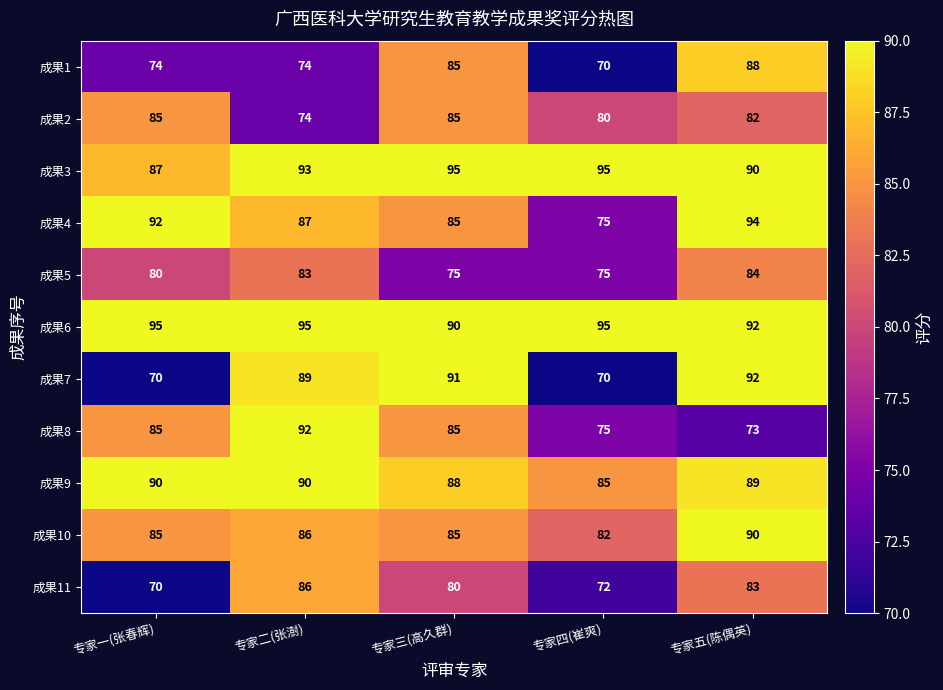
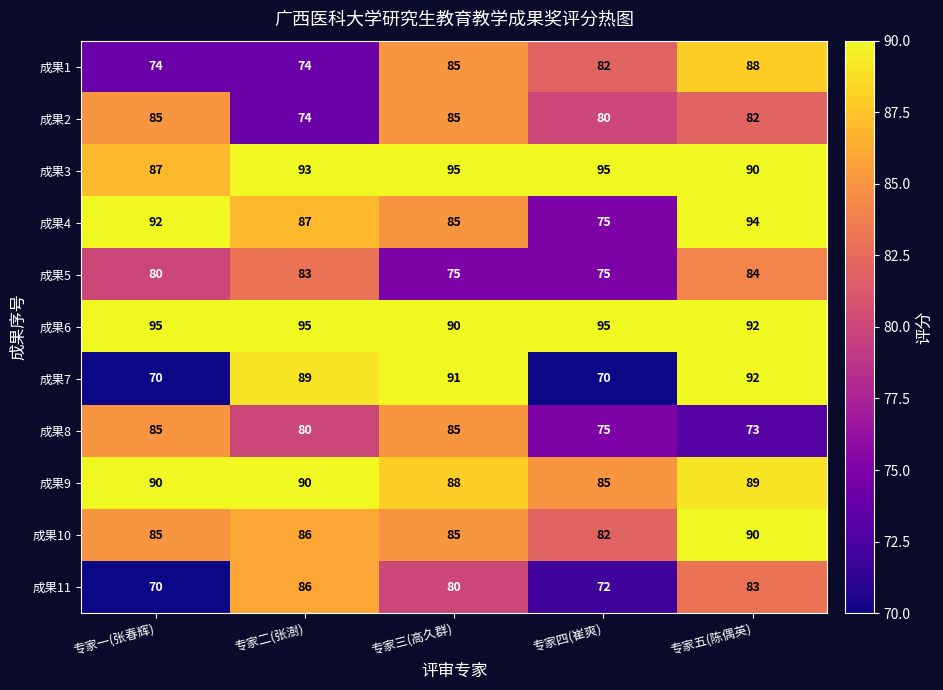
  {
    "成果1": {
      "专家一(张春辉)": 74,
      "专家二(张澍)": 74,
      "专家三(高久群)": 85,
-     "专家四(崔爽)": 70,
+     "专家四(崔爽)": 82,
      "专家五(陈偶英)": 88
    },
    "成果2": {
      "专家一(张春辉)": 85,
      "专家二(张澍)": 74,
      "专家三(高久群)": 85,
      "专家四(崔爽)": 80,
      "专家五(陈偶英)": 82
    },
    "成果3": {
      "专家一(张春辉)": 87,
      "专家二(张澍)": 93,
      "专家三(高久群)": 95,
      "专家四(崔爽)": 95,
      "专家五(陈偶英)": 90
    },
    "成果4": {
      "专家一(张春辉)": 92,
      "专家二(张澍)": 87,
      "专家三(高久群)": 85,
      "专家四(崔爽)": 75,
      "专家五(陈偶英)": 94
    },
    "成果5": {
      "专家一(张春辉)": 80,
      "专家二(张澍)": 83,
      "专家三(高久群)": 75,
      "专家四(崔爽)": 75,
      "专家五(陈偶英)": 84
    },
    "成果6": {
      "专家一(张春辉)": 95,
      "专家二(张澍)": 95,
      "专家三(高久群)": 90,
      "专家四(崔爽)": 95,
      "专家五(陈偶英)": 92
    },
    "成果7": {
      "专家一(张春辉)": 70,
      "专家二(张澍)": 89,
      "专家三(高久群)": 91,
      "专家四(崔爽)": 70,
      "专家五(陈偶英)": 92
    },
    "成果8": {
      "专家一(张春辉)": 85,
-     "专家二(张澍)": 92,
+     "专家二(张澍)": 80,
      "专家三(高久群)": 85,
      "专家四(崔爽)": 75,
      "专家五(陈偶英)": 73
    },
    "成果9": {
      "专家一(张春辉)": 90,
      "专家二(张澍)": 90,
      "专家三(高久群)": 88,
      "专家四(崔爽)": 85,
      "专家五(陈偶英)": 89
    },
    "成果10": {
      "专家一(张春辉)": 85,
      "专家二(张澍)": 86,
      "专家三(高久群)": 85,
      "专家四(崔爽)": 82,
      "专家五(陈偶英)": 90
    },
    "成果11": {
      "专家一(张春辉)": 70,
      "专家二(张澍)": 86,
      "专家三(高久群)": 80,
      "专家四(崔爽)": 72,
      "专家五(陈偶英)": 83
    }
  }
